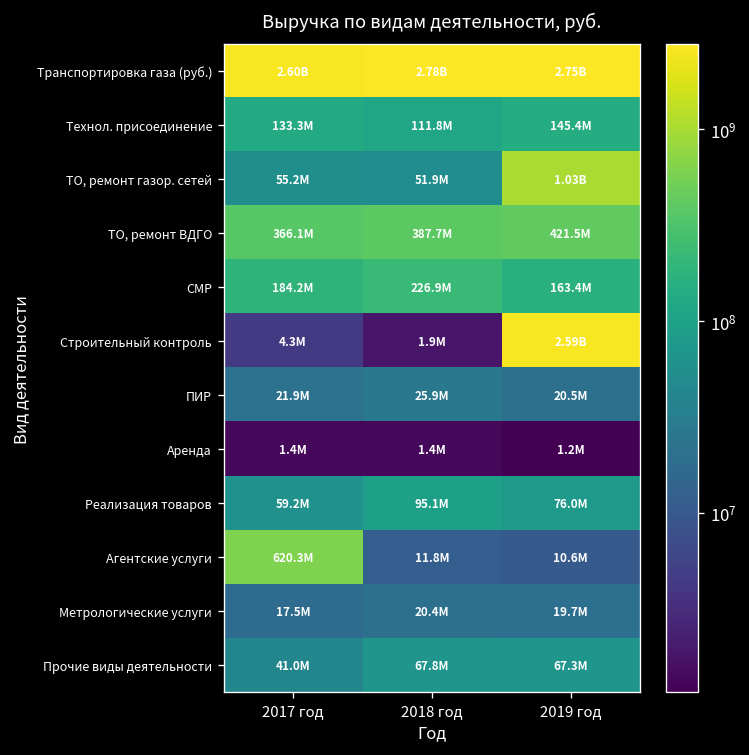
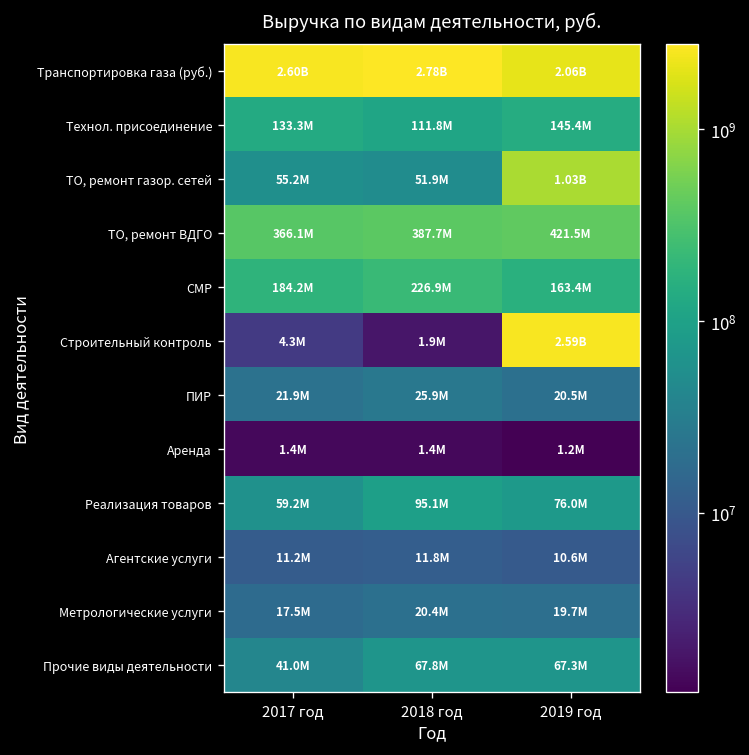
  {
    "Транспортировка газа (руб.)": {
      "2017 год": "2.60B",
      "2018 год": "2.78B",
-     "2019 год": "2.75B"
+     "2019 год": "2.06B"
    },
    "Технол. присоединение": {
      "2017 год": "133.3M",
      "2018 год": "111.8M",
      "2019 год": "145.4M"
    },
    "ТО, ремонт газор. сетей": {
      "2017 год": "55.2M",
      "2018 год": "51.9M",
      "2019 год": "1.03B"
    },
    "ТО, ремонт ВДГО": {
      "2017 год": "366.1M",
      "2018 год": "387.7M",
      "2019 год": "421.5M"
    },
    "СМР": {
      "2017 год": "184.2M",
      "2018 год": "226.9M",
      "2019 год": "163.4M"
    },
    "Строительный контроль": {
      "2017 год": "4.3M",
      "2018 год": "1.9M",
      "2019 год": "2.59B"
    },
    "ПИР": {
      "2017 год": "21.9M",
      "2018 год": "25.9M",
      "2019 год": "20.5M"
    },
    "Аренда": {
      "2017 год": "1.4M",
      "2018 год": "1.4M",
      "2019 год": "1.2M"
    },
    "Реализация товаров": {
      "2017 год": "59.2M",
      "2018 год": "95.1M",
      "2019 год": "76.0M"
    },
    "Агентские услуги": {
-     "2017 год": "620.3M",
+     "2017 год": "11.2M",
      "2018 год": "11.8M",
      "2019 год": "10.6M"
    },
    "Метрологические услуги": {
      "2017 год": "17.5M",
      "2018 год": "20.4M",
      "2019 год": "19.7M"
    },
    "Прочие виды деятельности": {
      "2017 год": "41.0M",
      "2018 год": "67.8M",
      "2019 год": "67.3M"
    }
  }
